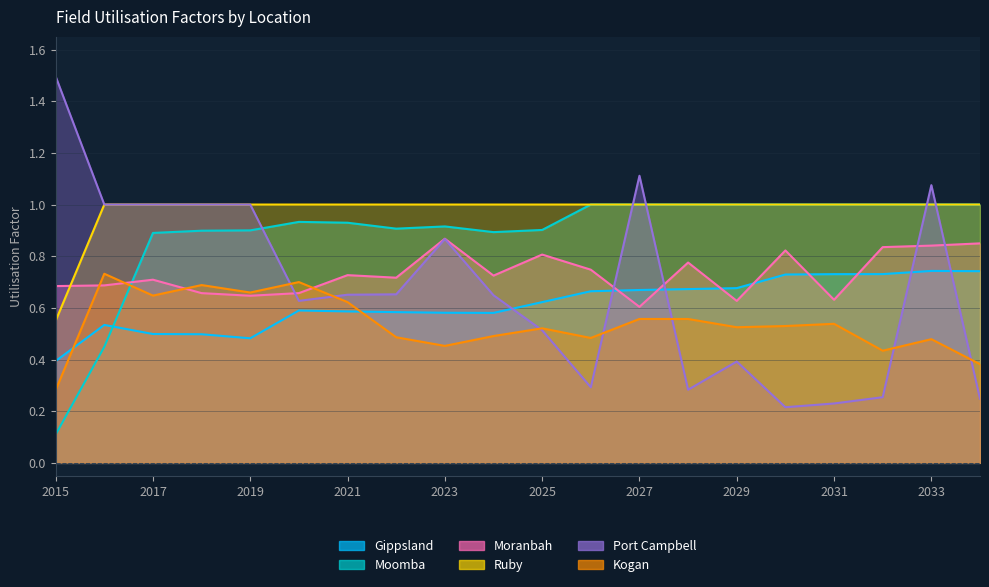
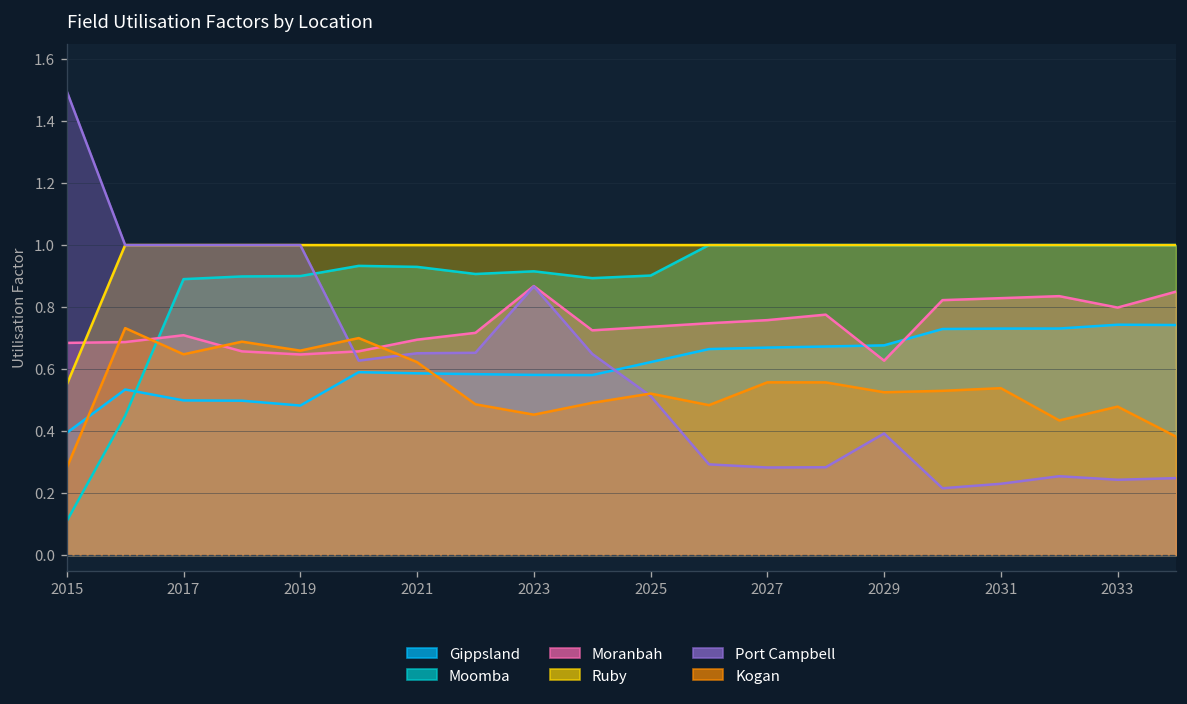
  {
    "Moranbah": {
      "2015": 0.68,
      "2017": 0.71,
      "2019": 0.65,
-     "2021": 0.73,
-     "2025": 0.81,
-     "2027": 0.60,
+     "2021": 0.69,
+     "2025": 0.74,
+     "2027": 0.76,
      "2029": 0.63,
-     "2031": 0.63,
-     "2033": 0.84
+     "2031": 0.83,
+     "2033": 0.80
    },
    "Port Campbell": {
      "2015": 1.50,
      "2021": 0.65,
-     "2027": 1.11,
+     "2027": 0.28,
      "2029": 0.39,
      "2031": 0.23,
-     "2033": 1.08
+     "2033": 0.24
    }
  }
